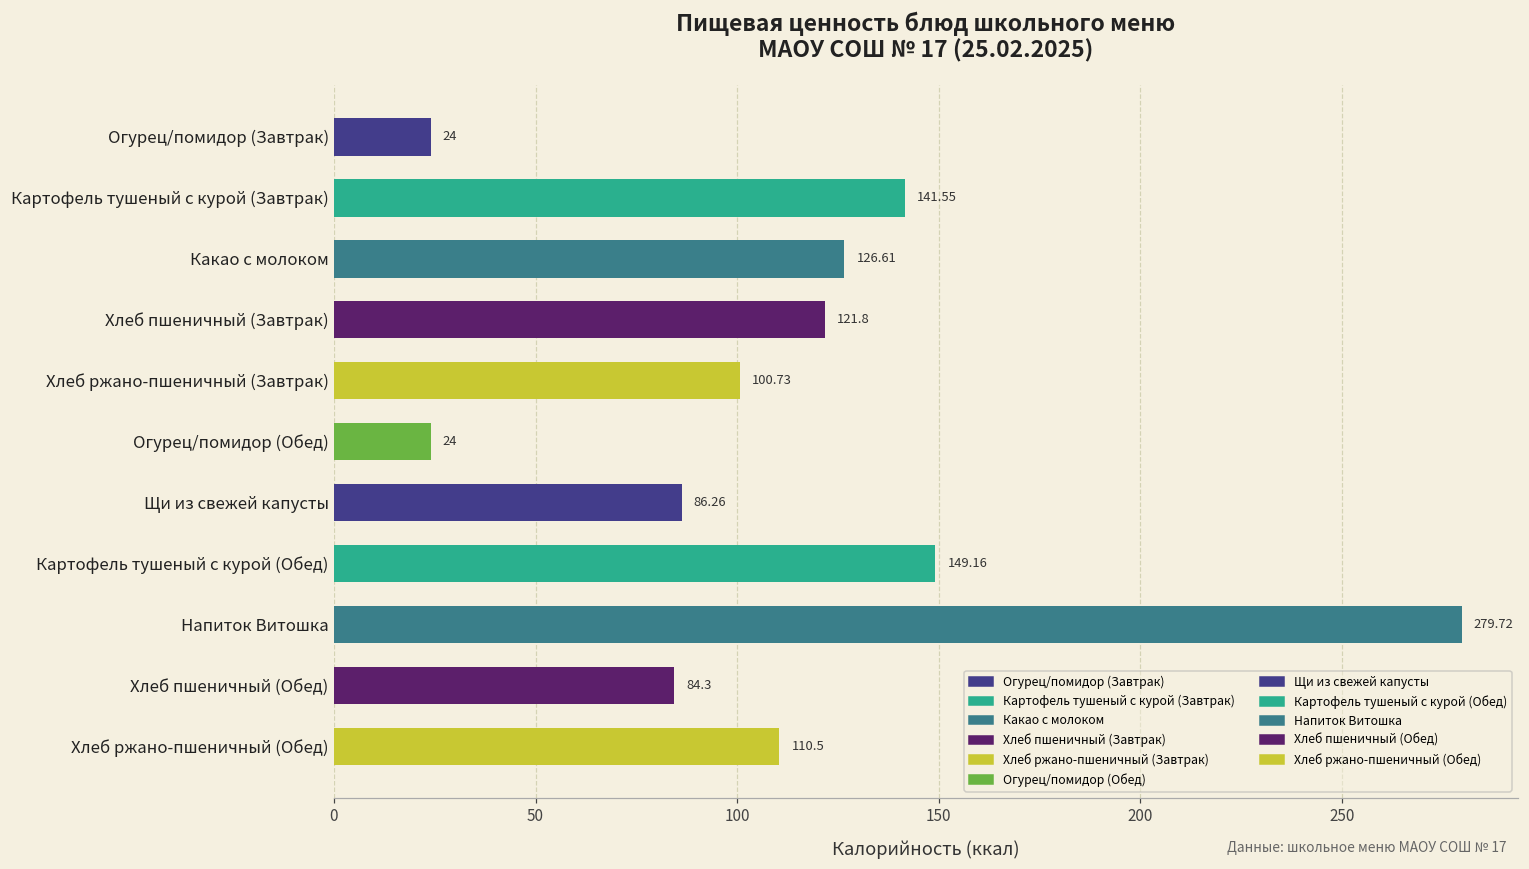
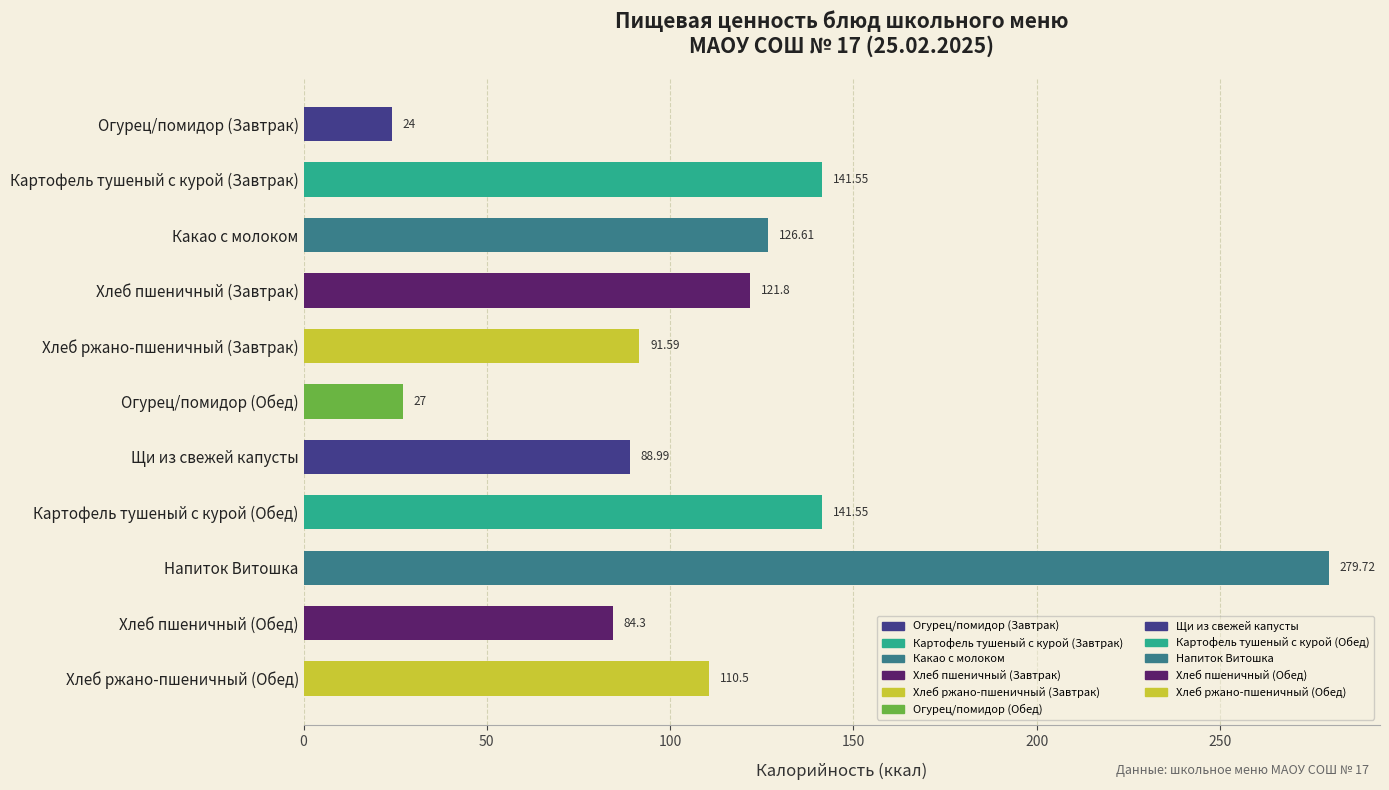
  {
    "Огурец/помидор (Завтрак)": 24,
    "Картофель тушеный с курой (Завтрак)": 141.55,
    "Какао с молоком": 126.61,
    "Хлеб пшеничный (Завтрак)": 121.8,
-   "Хлеб ржано-пшеничный (Завтрак)": 100.73,
-   "Огурец/помидор (Обед)": 24,
-   "Щи из свежей капусты": 86.26,
-   "Картофель тушеный с курой (Обед)": 149.16,
+   "Хлеб ржано-пшеничный (Завтрак)": 91.59,
+   "Огурец/помидор (Обед)": 27,
+   "Щи из свежей капусты": 88.99,
+   "Картофель тушеный с курой (Обед)": 141.55,
    "Напиток Витошка": 279.72,
    "Хлеб пшеничный (Обед)": 84.3,
    "Хлеб ржано-пшеничный (Обед)": 110.5
  }
